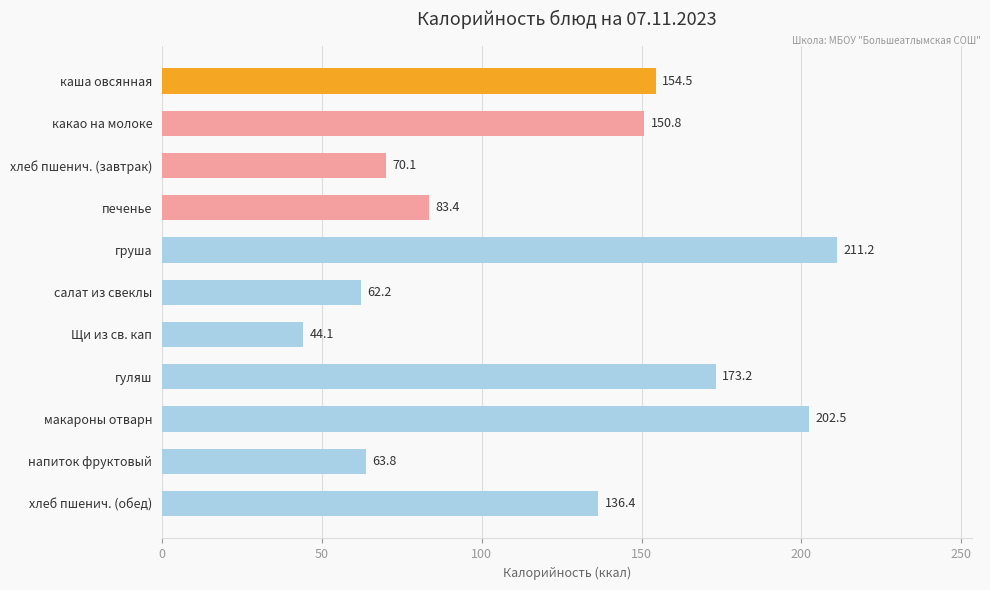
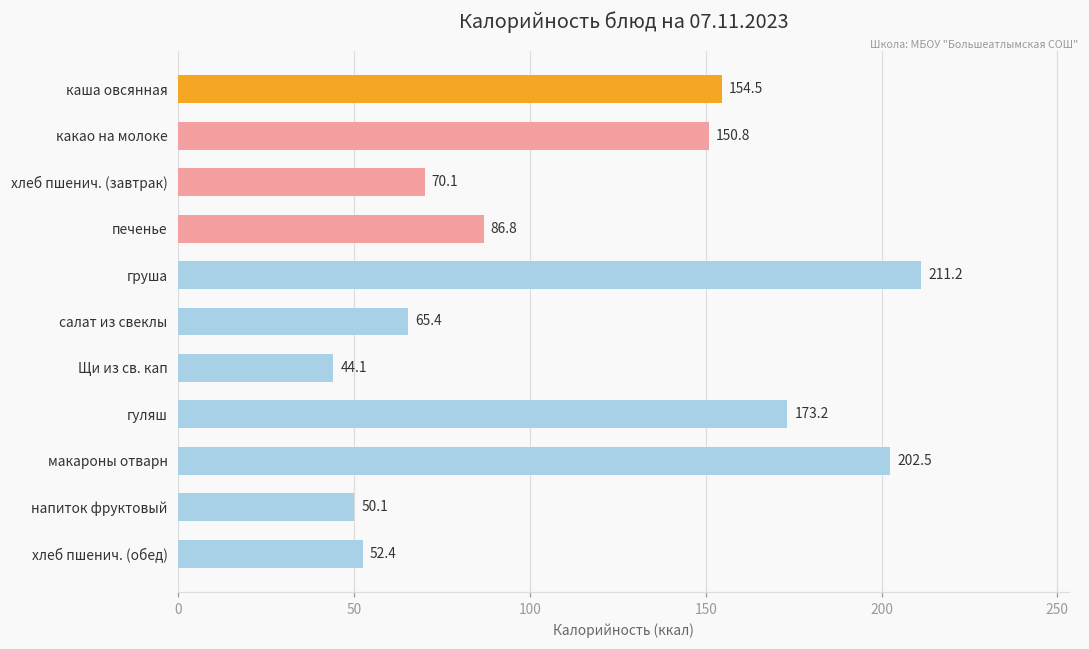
  {
    "каша овсянная": 154.5,
    "какао на молоке": 150.8,
    "хлеб пшенич. (завтрак)": 70.1,
-   "печенье": 83.4,
+   "печенье": 86.8,
    "груша": 211.2,
-   "салат из свеклы": 62.2,
+   "салат из свеклы": 65.4,
    "Щи из св. кап": 44.1,
    "гуляш": 173.2,
    "макароны отварн": 202.5,
-   "напиток фруктовый": 63.8,
-   "хлеб пшенич. (обед)": 136.4
+   "напиток фруктовый": 50.1,
+   "хлеб пшенич. (обед)": 52.4
  }
